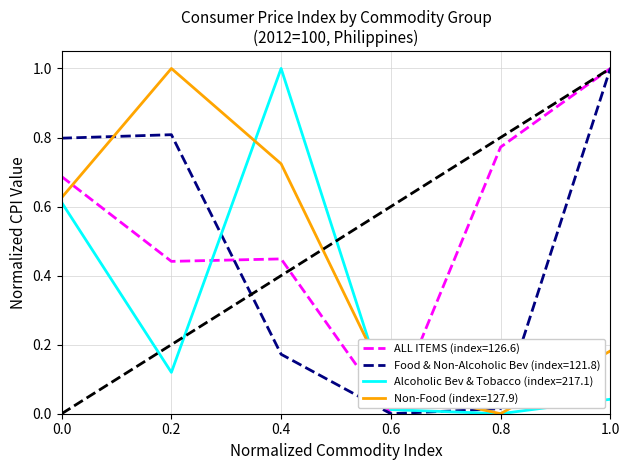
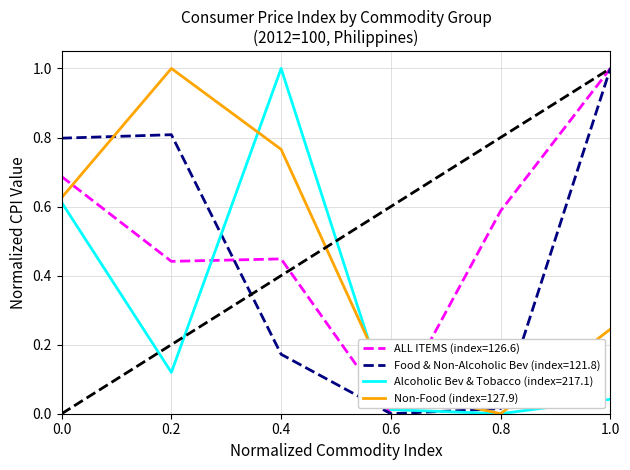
  {
    "ALL ITEMS (index=126.6)": {
      "0.0": 0.69,
      "0.2": 0.44,
      "0.4": 0.45,
-     "0.8": 0.77
+     "0.8": 0.59
    },
    "Food & Non-Alcoholic Bev (index=121.8)": {
      "0.0": 0.80,
      "0.2": 0.81,
      "0.4": 0.17,
      "0.8": 0.01
    },
    "Alcoholic Bev & Tobacco (index=217.1)": {
      "0.0": 0.61,
      "0.2": 0.12,
      "0.4": 1.00,
      "0.6": 0.01,
      "1.0": 0.04
    },
    "Non-Food (index=127.9)": {
      "0.0": 0.63,
      "0.2": 1.00,
-     "0.4": 0.72,
-     "1.0": 0.18
+     "0.4": 0.77,
+     "1.0": 0.24
    }
  }
